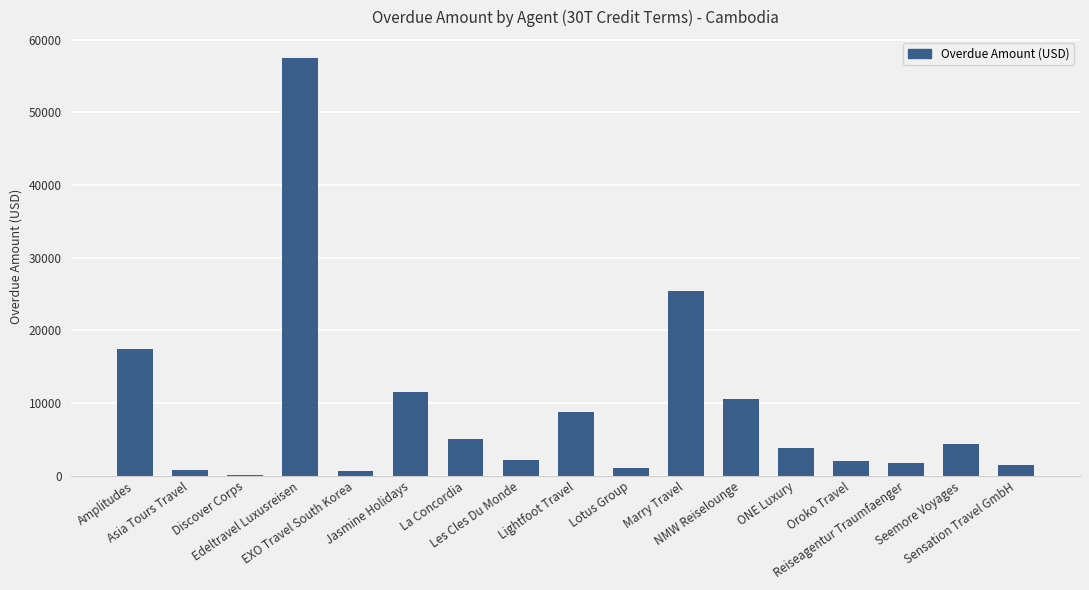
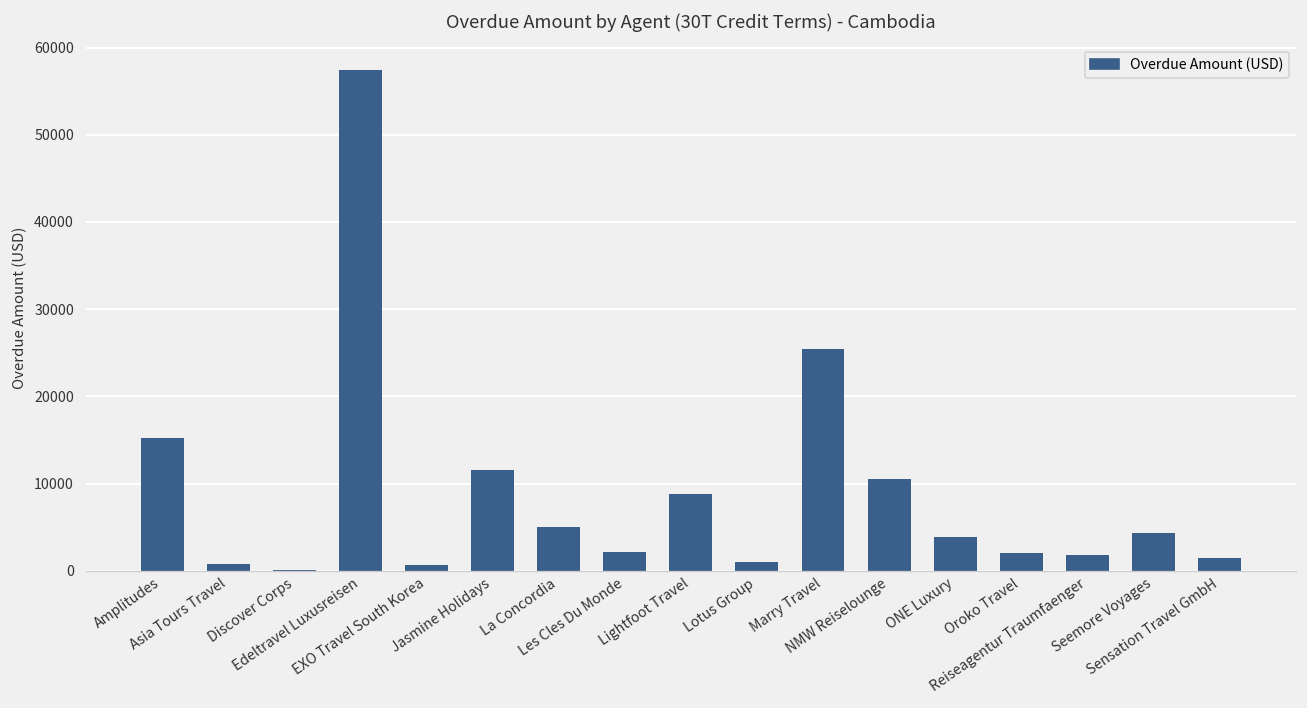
  {
-   "Amplitudes": 17000,
+   "Amplitudes": 15000,
    "Asia Tours Travel": 1000,
    "Edeltravel Luxusreisen": 57000,
    "EXO Travel South Korea": 1000,
    "Jasmine Holidays": 12000,
    "La Concordia": 5000,
    "Les Cles Du Monde": 2000,
    "Lightfoot Travel": 9000,
    "Lotus Group": 1000,
    "Marry Travel": 25000,
    "NMW Reiselounge": 11000,
    "ONE Luxury": 4000,
    "Oroko Travel": 2000,
    "Reiseagentur Traumfaenger": 2000,
    "Seemore Voyages": 4000,
    "Sensation Travel GmbH": 1000
  }
